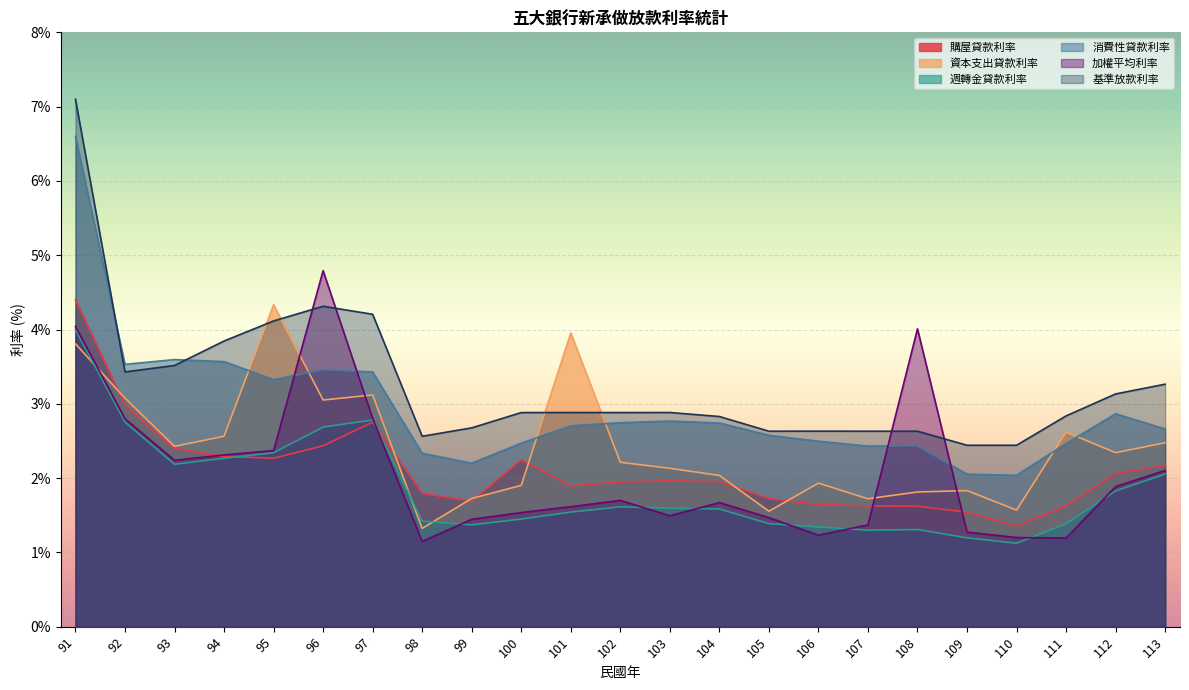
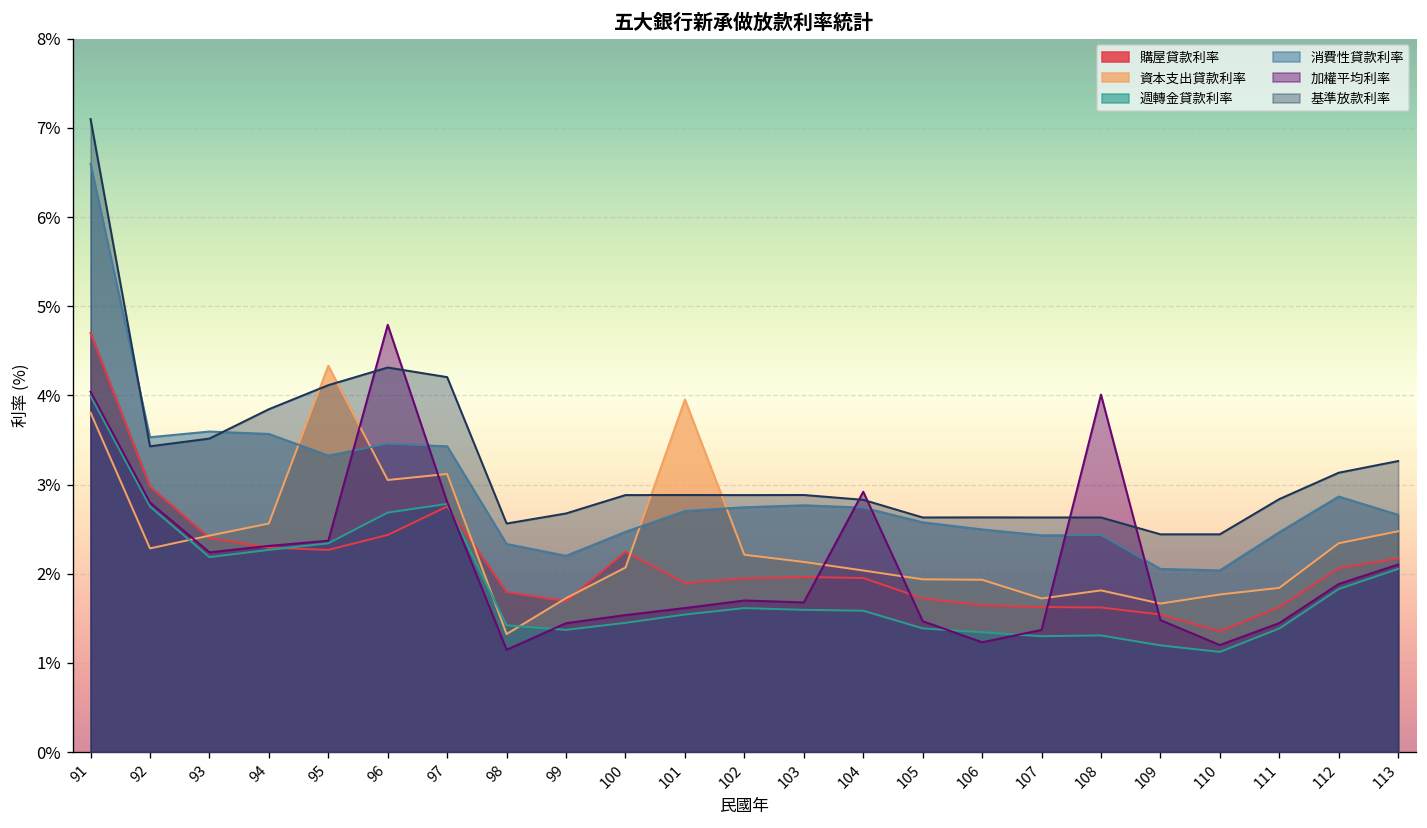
  {
    "購屋貸款利率": {
-     "91": "4.4%",
+     "91": "4.7%",
      "92": "3.0%",
      "95": "2.3%",
      "96": "2.4%",
      "98": "1.8%",
      "99": "1.7%",
      "100": "2.2%",
      "101": "1.9%",
      "102": "1.9%",
      "103": "2.0%",
      "104": "2.0%",
      "105": "1.7%",
      "106": "1.6%",
      "107": "1.6%",
      "108": "1.6%",
      "109": "1.5%",
      "110": "1.4%",
      "111": "1.6%",
      "112": "2.1%",
      "113": "2.2%"
    },
    "資本支出貸款利率": {
      "91": "3.8%",
-     "92": "3.1%",
+     "92": "2.3%",
      "94": "2.6%",
      "95": "4.3%",
      "96": "3.1%",
      "97": "3.1%",
      "98": "1.3%",
      "99": "1.7%",
-     "100": "1.9%",
+     "100": "2.1%",
      "101": "4.0%",
      "102": "2.2%",
      "103": "2.1%",
      "104": "2.0%",
-     "105": "1.6%",
+     "105": "1.9%",
      "106": "1.9%",
      "107": "1.7%",
      "108": "1.8%",
-     "109": "1.8%",
-     "110": "1.6%",
-     "111": "2.6%",
+     "109": "1.7%",
+     "110": "1.8%",
+     "111": "1.8%",
      "112": "2.3%",
      "113": "2.5%"
    },
    "加權平均利率": {
      "91": "4.0%",
      "92": "2.8%",
      "93": "2.2%",
      "96": "4.8%",
      "98": "1.1%",
      "99": "1.4%",
      "100": "1.5%",
      "101": "1.6%",
      "102": "1.7%",
-     "103": "1.5%",
-     "104": "1.7%",
+     "103": "1.7%",
+     "104": "2.9%",
      "105": "1.5%",
      "106": "1.2%",
      "107": "1.4%",
      "108": "4.0%",
-     "109": "1.3%",
+     "109": "1.5%",
      "110": "1.2%",
-     "111": "1.2%",
+     "111": "1.4%",
      "112": "1.9%",
      "113": "2.1%"
    }
  }
